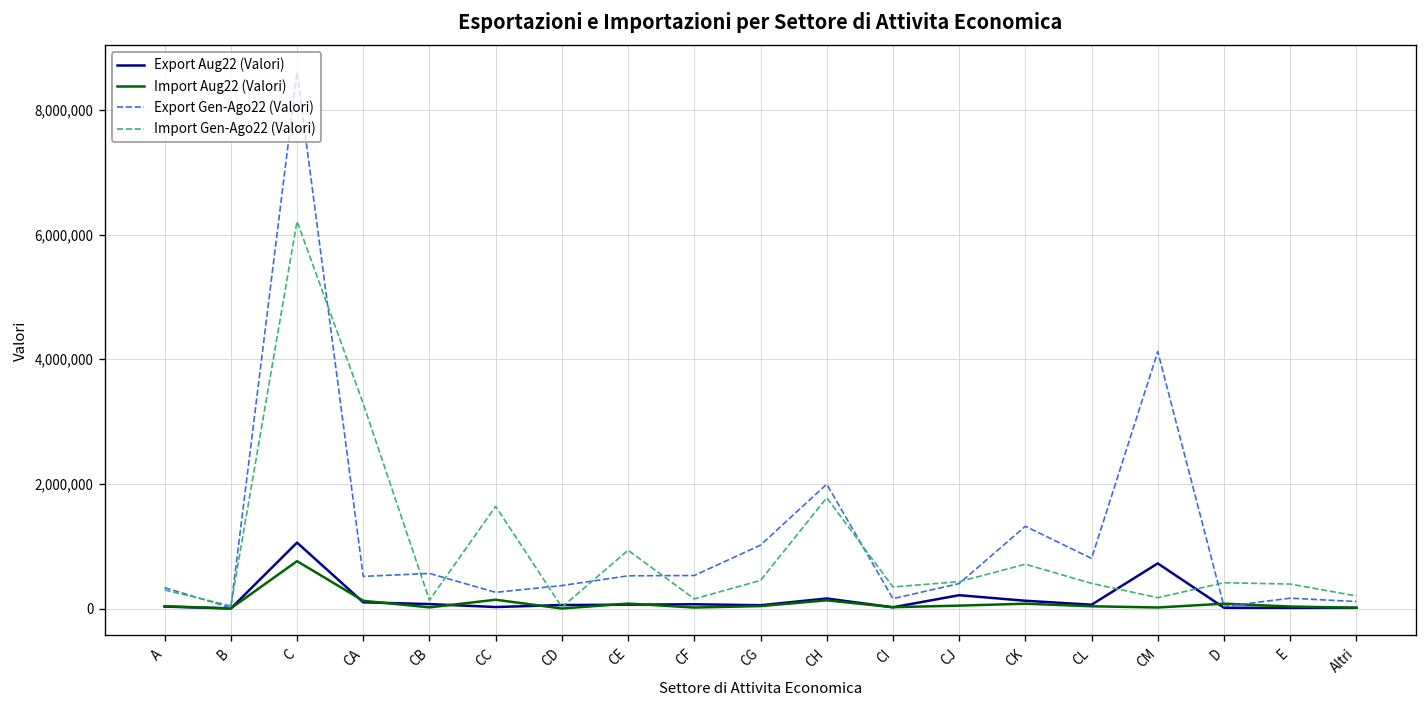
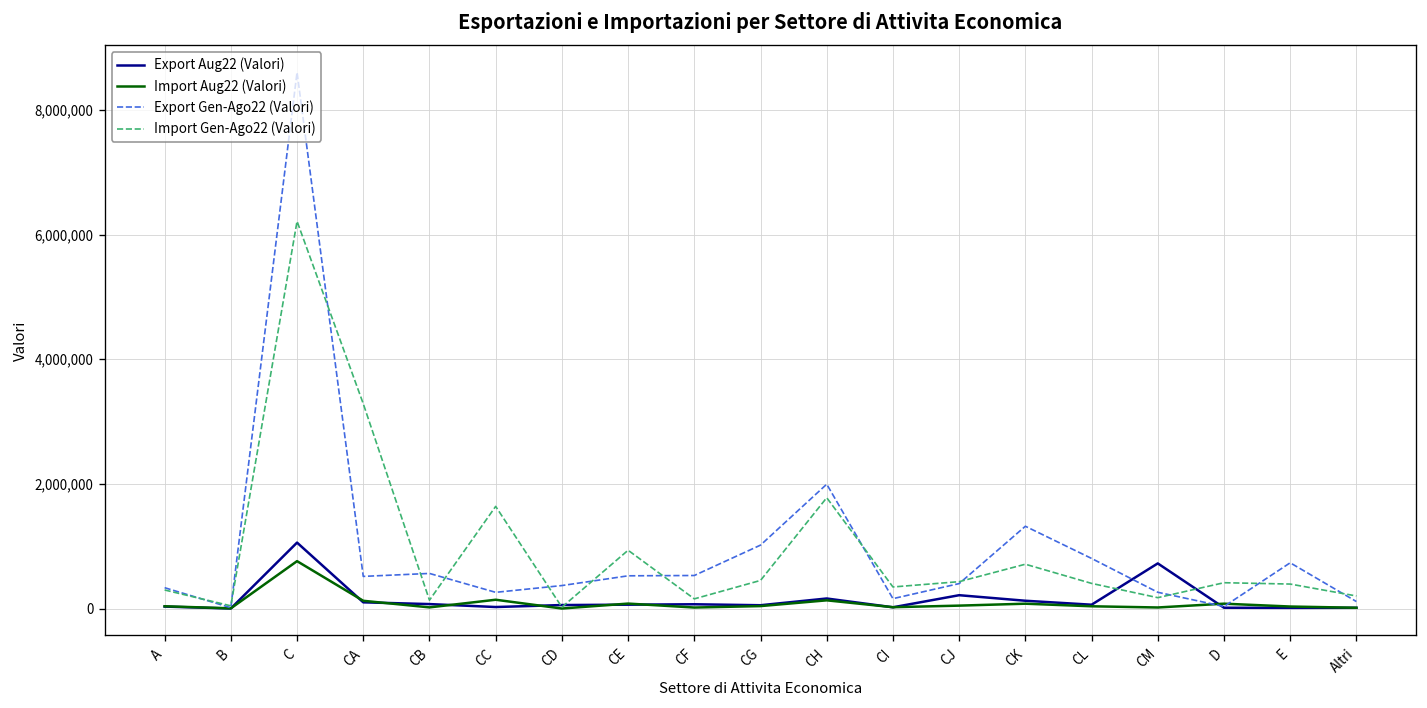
  {
    "Export Aug22 (Valori)": {
      "C": "1,100,000",
      "CB": "100,000",
      "CC": "0",
      "CF": "100,000",
      "CJ": "200,000",
      "CM": "700,000"
    },
    "Import Aug22 (Valori)": {
      "C": "800,000",
      "CB": "0",
      "CC": "100,000",
      "CF": "0",
      "CJ": "0",
      "CM": "0"
    },
    "Export Gen-Ago22 (Valori)": {
      "CA": "500,000",
      "CB": "600,000",
      "CC": "300,000",
      "CD": "400,000",
      "CE": "500,000",
      "CF": "500,000",
      "CG": "1,000,000",
      "CH": "2,000,000",
      "CI": "200,000",
      "CK": "1,300,000",
      "CL": "800,000",
-     "CM": "4,100,000",
-     "E": "200,000",
+     "CM": "300,000",
+     "E": "700,000",
      "Altri": "100,000"
    },
    "Import Gen-Ago22 (Valori)": {
      "C": "6,200,000",
      "CA": "3,300,000",
      "CB": "100,000",
      "CC": "1,600,000",
      "CE": "900,000",
      "CF": "200,000",
      "CG": "500,000",
      "CH": "1,800,000",
      "CI": "300,000",
      "CK": "700,000",
      "CL": "400,000",
      "CM": "200,000",
      "D": "400,000",
      "E": "400,000",
      "Altri": "200,000"
    }
  }
